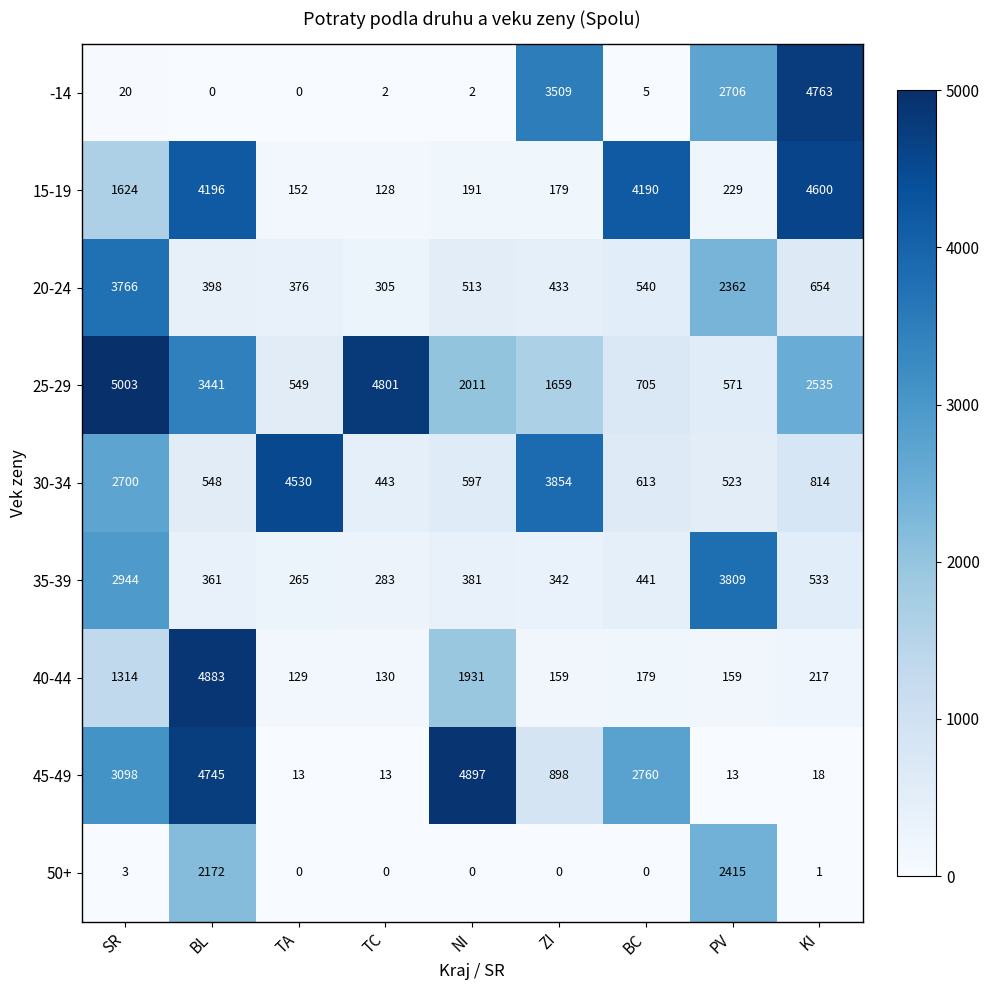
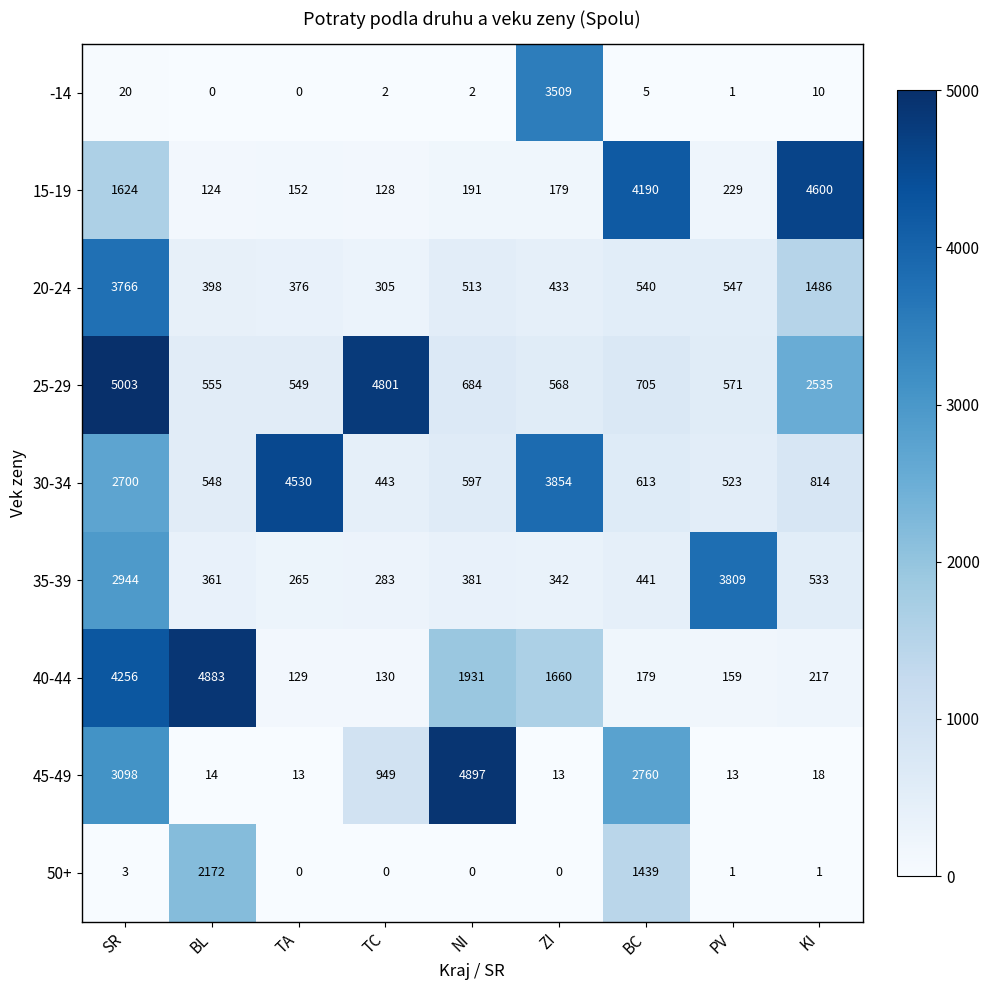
  {
    "-14": {
      "SR": 20,
      "BL": 0,
      "TA": 0,
      "TC": 2,
      "NI": 2,
      "ZI": 3509,
      "BC": 5,
-     "PV": 2706,
-     "KI": 4763
+     "PV": 1,
+     "KI": 10
    },
    "15-19": {
      "SR": 1624,
-     "BL": 4196,
+     "BL": 124,
      "TA": 152,
      "TC": 128,
      "NI": 191,
      "ZI": 179,
      "BC": 4190,
      "PV": 229,
      "KI": 4600
    },
    "20-24": {
      "SR": 3766,
      "BL": 398,
      "TA": 376,
      "TC": 305,
      "NI": 513,
      "ZI": 433,
      "BC": 540,
-     "PV": 2362,
-     "KI": 654
+     "PV": 547,
+     "KI": 1486
    },
    "25-29": {
      "SR": 5003,
-     "BL": 3441,
+     "BL": 555,
      "TA": 549,
      "TC": 4801,
-     "NI": 2011,
-     "ZI": 1659,
+     "NI": 684,
+     "ZI": 568,
      "BC": 705,
      "PV": 571,
      "KI": 2535
    },
    "30-34": {
      "SR": 2700,
      "BL": 548,
      "TA": 4530,
      "TC": 443,
      "NI": 597,
      "ZI": 3854,
      "BC": 613,
      "PV": 523,
      "KI": 814
    },
    "35-39": {
      "SR": 2944,
      "BL": 361,
      "TA": 265,
      "TC": 283,
      "NI": 381,
      "ZI": 342,
      "BC": 441,
      "PV": 3809,
      "KI": 533
    },
    "40-44": {
-     "SR": 1314,
+     "SR": 4256,
      "BL": 4883,
      "TA": 129,
      "TC": 130,
      "NI": 1931,
-     "ZI": 159,
+     "ZI": 1660,
      "BC": 179,
      "PV": 159,
      "KI": 217
    },
    "45-49": {
      "SR": 3098,
-     "BL": 4745,
+     "BL": 14,
      "TA": 13,
-     "TC": 13,
+     "TC": 949,
      "NI": 4897,
-     "ZI": 898,
+     "ZI": 13,
      "BC": 2760,
      "PV": 13,
      "KI": 18
    },
    "50+": {
      "SR": 3,
      "BL": 2172,
      "TA": 0,
      "TC": 0,
      "NI": 0,
      "ZI": 0,
-     "BC": 0,
-     "PV": 2415,
+     "BC": 1439,
+     "PV": 1,
      "KI": 1
    }
  }
